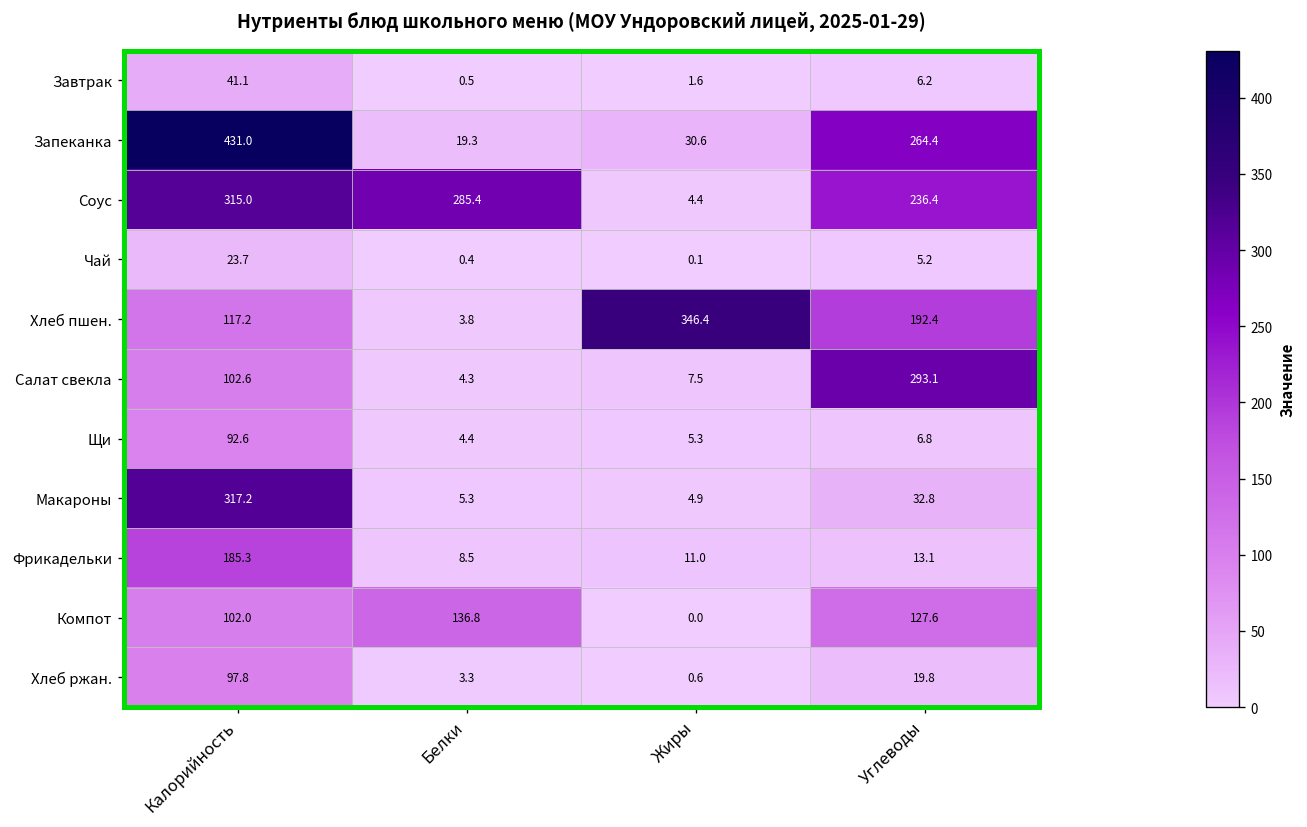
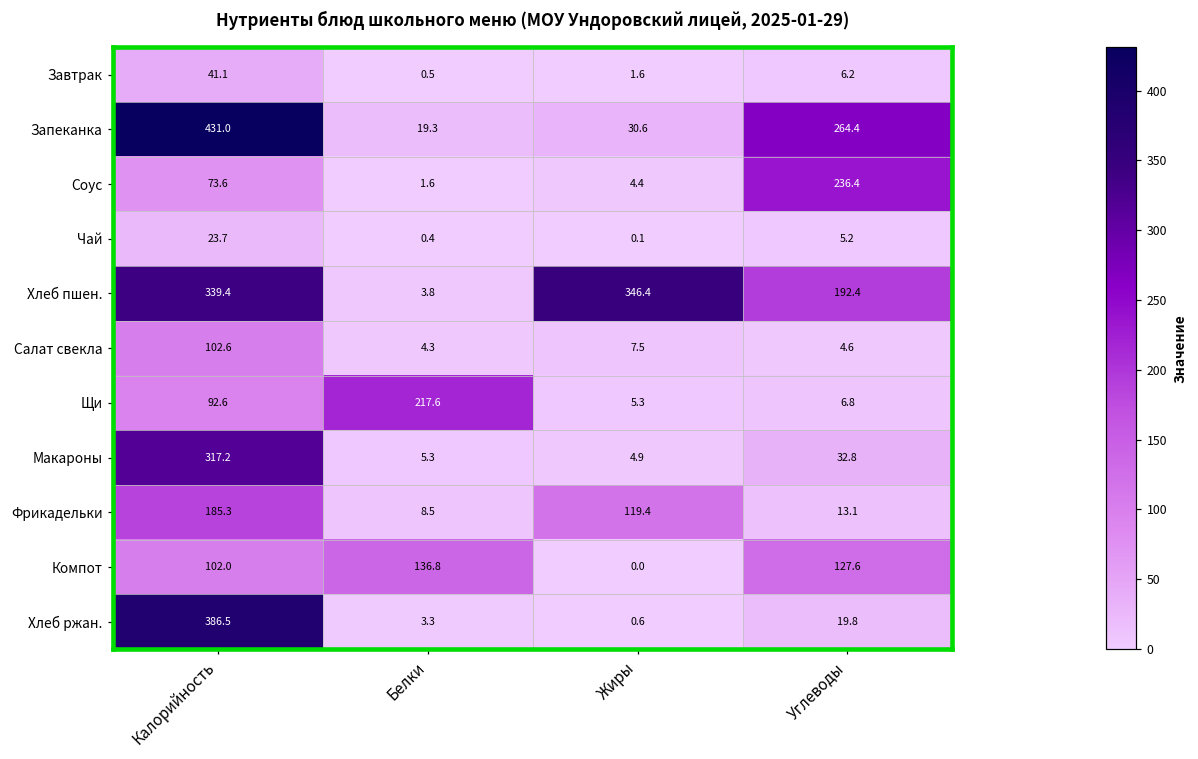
  {
    "Завтрак": {
      "Калорийность": 41.1,
      "Белки": 0.5,
      "Жиры": 1.6,
      "Углеводы": 6.2
    },
    "Запеканка": {
      "Калорийность": 431.0,
      "Белки": 19.3,
      "Жиры": 30.6,
      "Углеводы": 264.4
    },
    "Соус": {
-     "Калорийность": 315.0,
-     "Белки": 285.4,
+     "Калорийность": 73.6,
+     "Белки": 1.6,
      "Жиры": 4.4,
      "Углеводы": 236.4
    },
    "Чай": {
      "Калорийность": 23.7,
      "Белки": 0.4,
      "Жиры": 0.1,
      "Углеводы": 5.2
    },
    "Хлеб пшен.": {
-     "Калорийность": 117.2,
+     "Калорийность": 339.4,
      "Белки": 3.8,
      "Жиры": 346.4,
      "Углеводы": 192.4
    },
    "Салат свекла": {
      "Калорийность": 102.6,
      "Белки": 4.3,
      "Жиры": 7.5,
-     "Углеводы": 293.1
+     "Углеводы": 4.6
    },
    "Щи": {
      "Калорийность": 92.6,
-     "Белки": 4.4,
+     "Белки": 217.6,
      "Жиры": 5.3,
      "Углеводы": 6.8
    },
    "Макароны": {
      "Калорийность": 317.2,
      "Белки": 5.3,
      "Жиры": 4.9,
      "Углеводы": 32.8
    },
    "Фрикадельки": {
      "Калорийность": 185.3,
      "Белки": 8.5,
-     "Жиры": 11.0,
+     "Жиры": 119.4,
      "Углеводы": 13.1
    },
    "Компот": {
      "Калорийность": 102.0,
      "Белки": 136.8,
      "Жиры": 0.0,
      "Углеводы": 127.6
    },
    "Хлеб ржан.": {
-     "Калорийность": 97.8,
+     "Калорийность": 386.5,
      "Белки": 3.3,
      "Жиры": 0.6,
      "Углеводы": 19.8
    }
  }
